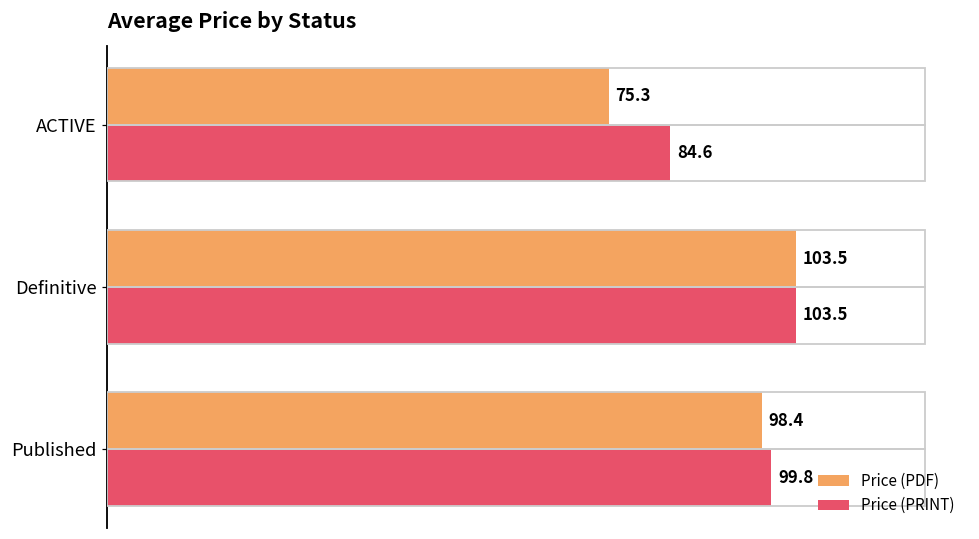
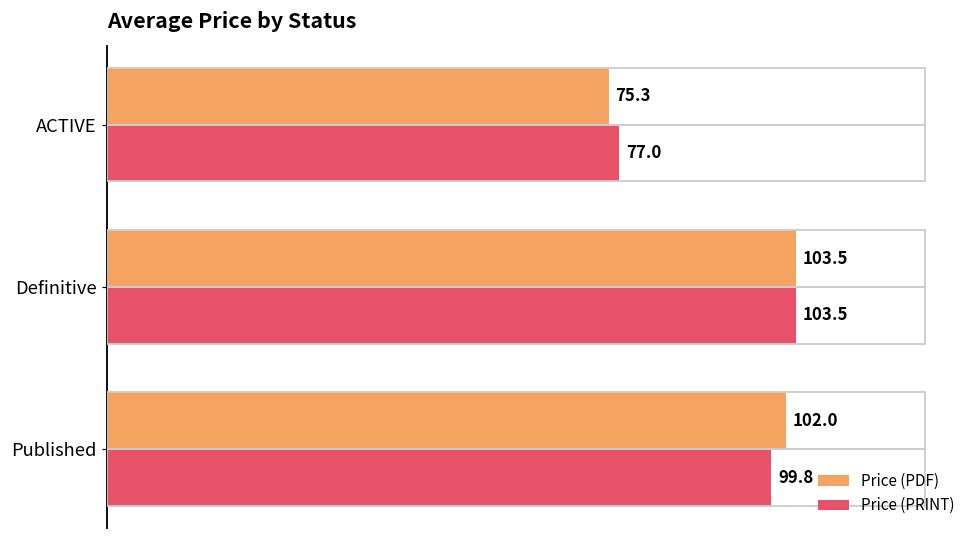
  {
    "Price (PDF)": {
      "ACTIVE": 75.3,
      "Definitive": 103.5,
-     "Published": 98.4
+     "Published": 102.0
    },
    "Price (PRINT)": {
-     "ACTIVE": 84.6,
+     "ACTIVE": 77.0,
      "Definitive": 103.5,
      "Published": 99.8
    }
  }
